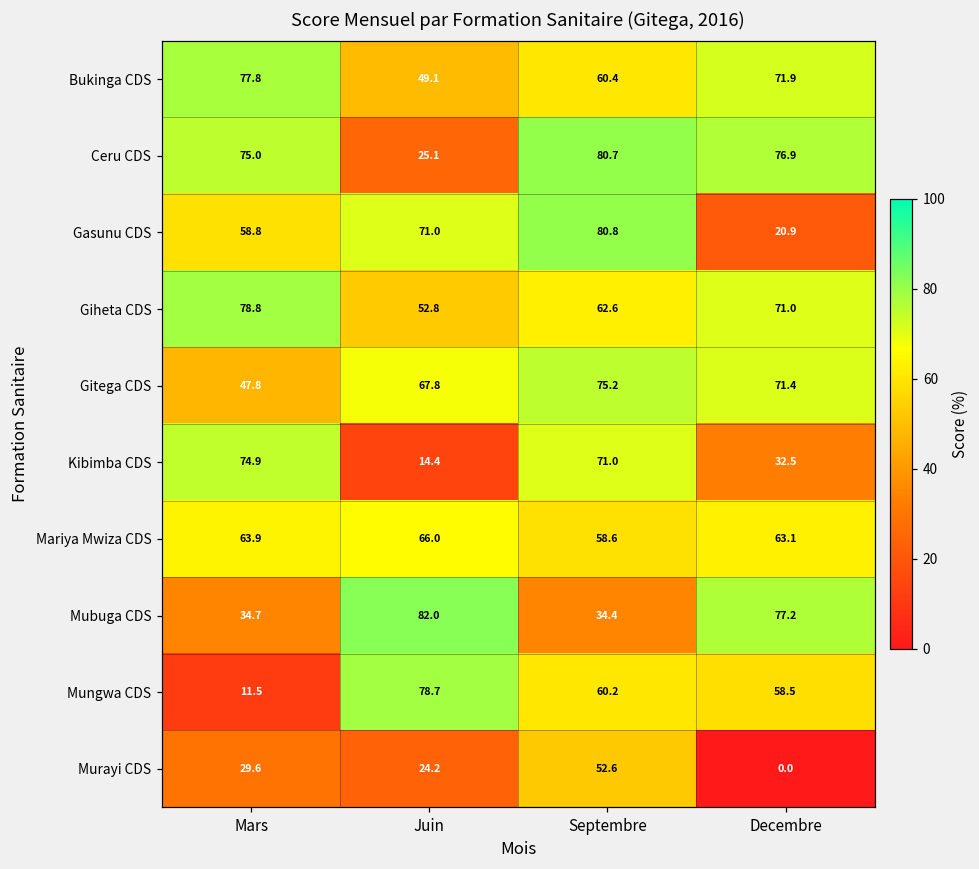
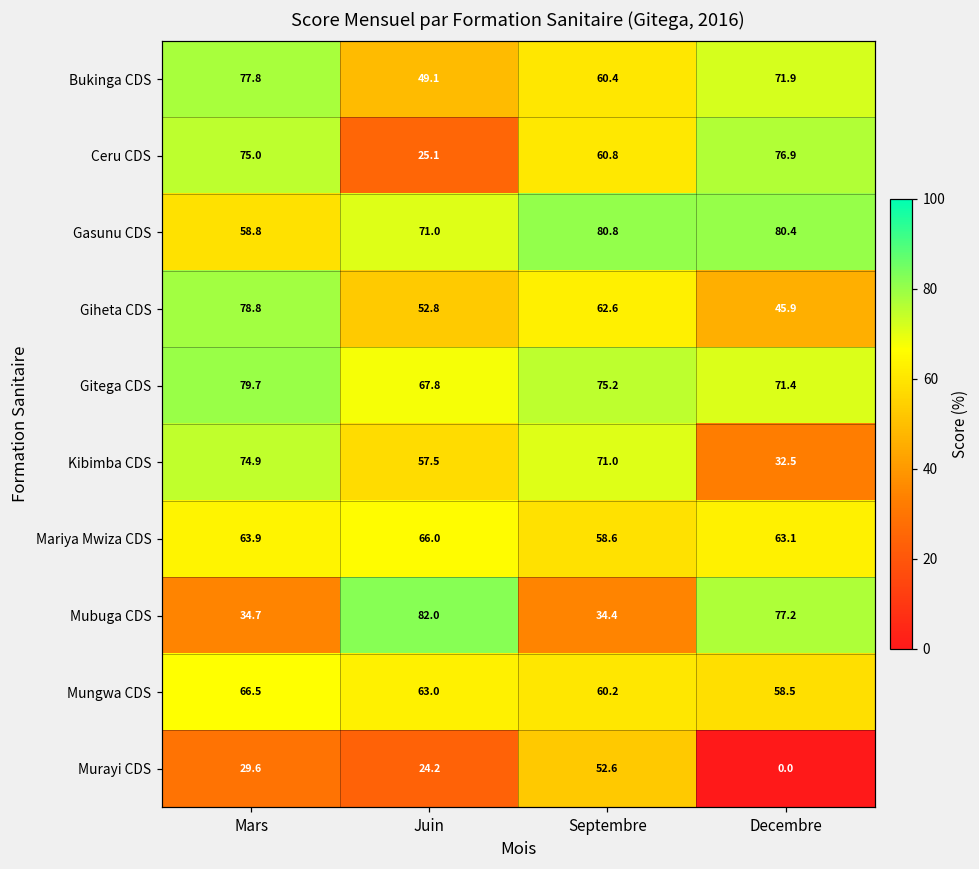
  {
    "Bukinga CDS": {
      "Mars": 77.8,
      "Juin": 49.1,
      "Septembre": 60.4,
      "Decembre": 71.9
    },
    "Ceru CDS": {
      "Mars": 75.0,
      "Juin": 25.1,
-     "Septembre": 80.7,
+     "Septembre": 60.8,
      "Decembre": 76.9
    },
    "Gasunu CDS": {
      "Mars": 58.8,
      "Juin": 71.0,
      "Septembre": 80.8,
-     "Decembre": 20.9
+     "Decembre": 80.4
    },
    "Giheta CDS": {
      "Mars": 78.8,
      "Juin": 52.8,
      "Septembre": 62.6,
-     "Decembre": 71.0
+     "Decembre": 45.9
    },
    "Gitega CDS": {
-     "Mars": 47.8,
+     "Mars": 79.7,
      "Juin": 67.8,
      "Septembre": 75.2,
      "Decembre": 71.4
    },
    "Kibimba CDS": {
      "Mars": 74.9,
-     "Juin": 14.4,
+     "Juin": 57.5,
      "Septembre": 71.0,
      "Decembre": 32.5
    },
    "Mariya Mwiza CDS": {
      "Mars": 63.9,
      "Juin": 66.0,
      "Septembre": 58.6,
      "Decembre": 63.1
    },
    "Mubuga CDS": {
      "Mars": 34.7,
      "Juin": 82.0,
      "Septembre": 34.4,
      "Decembre": 77.2
    },
    "Mungwa CDS": {
-     "Mars": 11.5,
-     "Juin": 78.7,
+     "Mars": 66.5,
+     "Juin": 63.0,
      "Septembre": 60.2,
      "Decembre": 58.5
    },
    "Murayi CDS": {
      "Mars": 29.6,
      "Juin": 24.2,
      "Septembre": 52.6,
      "Decembre": 0.0
    }
  }
